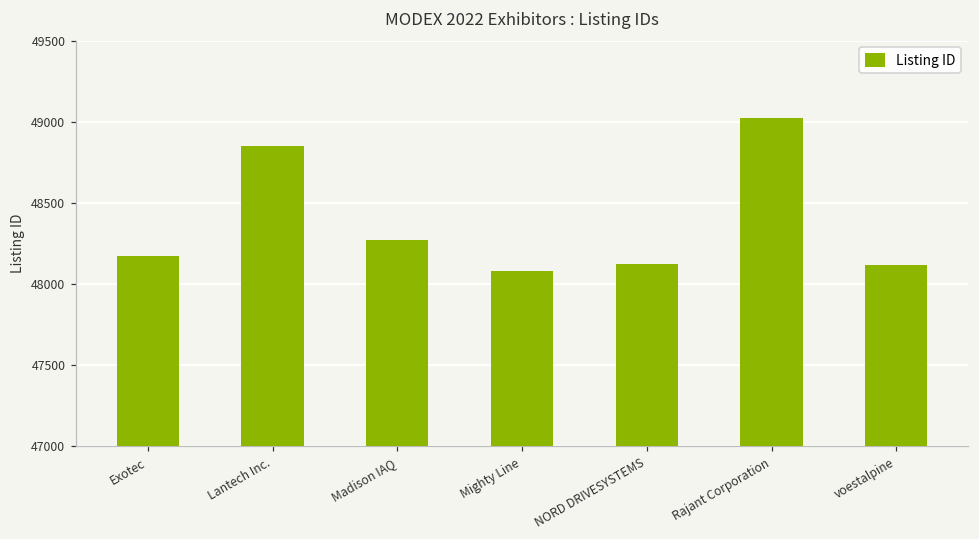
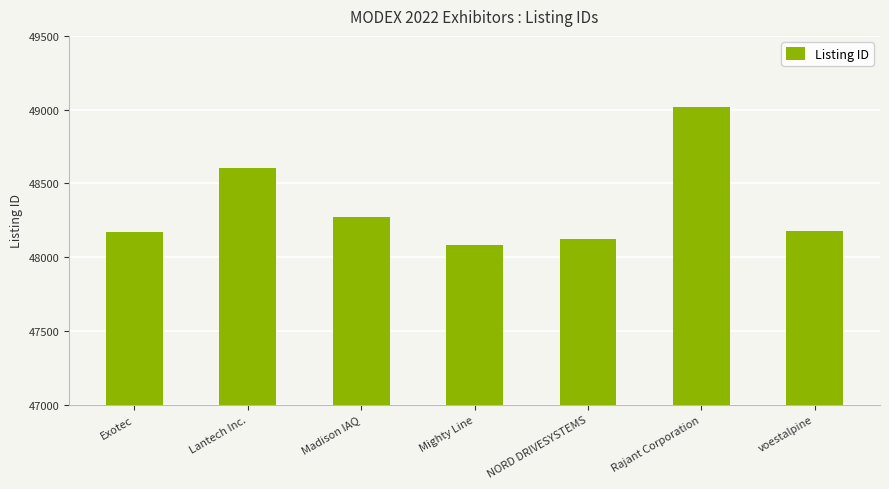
  {
    "Exotec": 48170,
-   "Lantech Inc.": 48850,
+   "Lantech Inc.": 48610,
    "Madison IAQ": 48270,
    "Mighty Line": 48080,
    "NORD DRIVESYSTEMS": 48120,
    "Rajant Corporation": 49020,
-   "voestalpine": 48120
+   "voestalpine": 48180
  }
